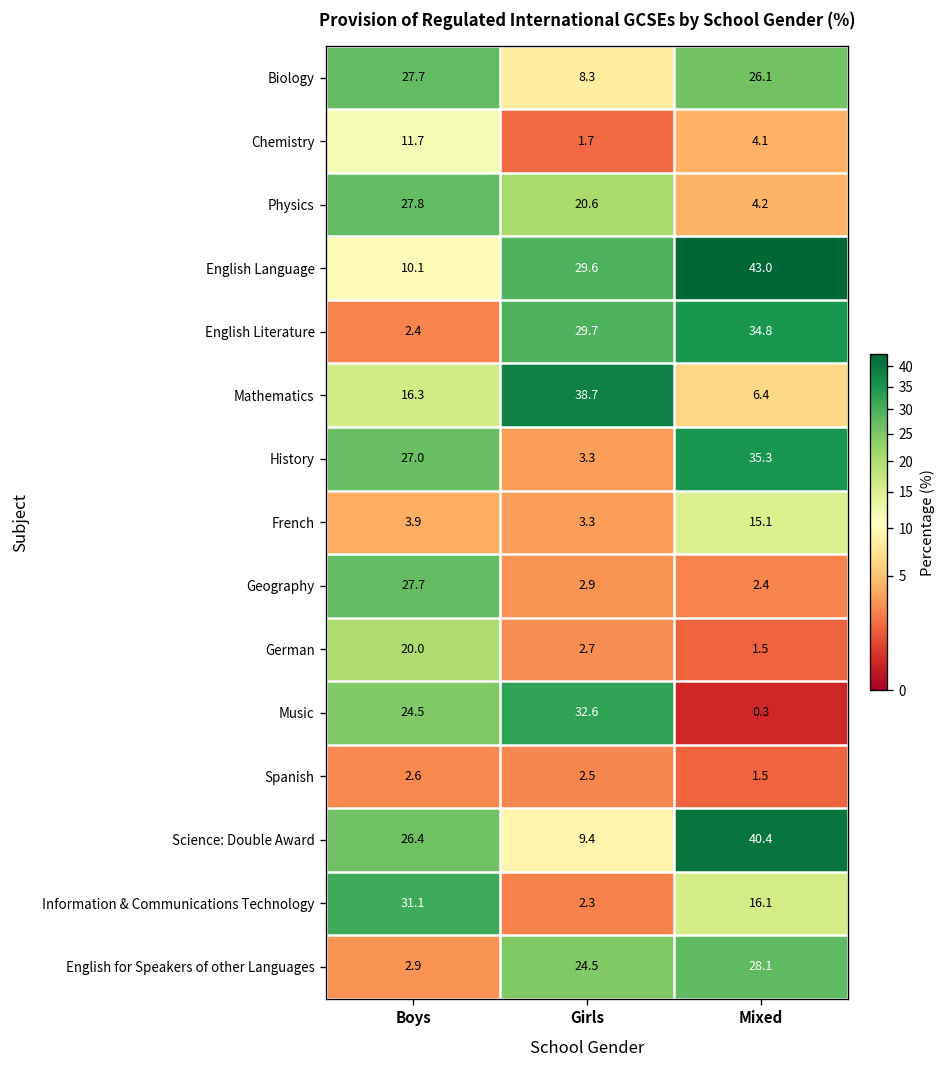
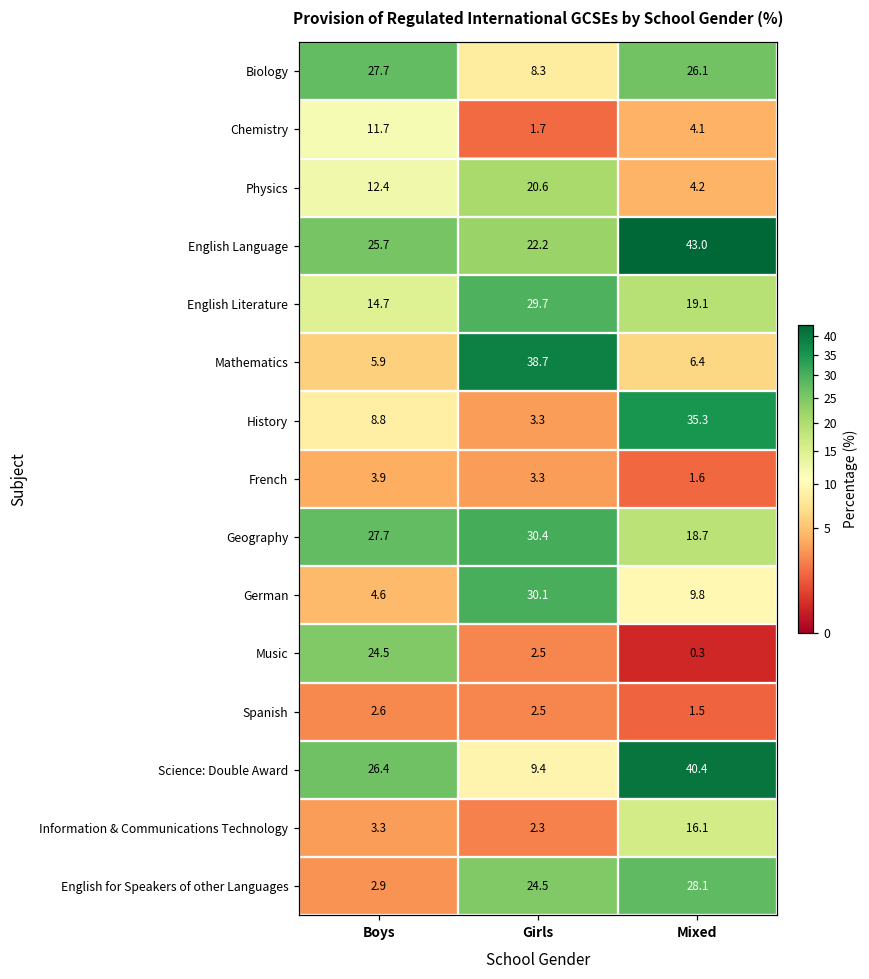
  {
    "Biology": {
      "Boys": 27.7,
      "Girls": 8.3,
      "Mixed": 26.1
    },
    "Chemistry": {
      "Boys": 11.7,
      "Girls": 1.7,
      "Mixed": 4.1
    },
    "Physics": {
-     "Boys": 27.8,
+     "Boys": 12.4,
      "Girls": 20.6,
      "Mixed": 4.2
    },
    "English Language": {
-     "Boys": 10.1,
-     "Girls": 29.6,
+     "Boys": 25.7,
+     "Girls": 22.2,
      "Mixed": 43.0
    },
    "English Literature": {
-     "Boys": 2.4,
+     "Boys": 14.7,
      "Girls": 29.7,
-     "Mixed": 34.8
+     "Mixed": 19.1
    },
    "Mathematics": {
-     "Boys": 16.3,
+     "Boys": 5.9,
      "Girls": 38.7,
      "Mixed": 6.4
    },
    "History": {
-     "Boys": 27.0,
+     "Boys": 8.8,
      "Girls": 3.3,
      "Mixed": 35.3
    },
    "French": {
      "Boys": 3.9,
      "Girls": 3.3,
-     "Mixed": 15.1
+     "Mixed": 1.6
    },
    "Geography": {
      "Boys": 27.7,
-     "Girls": 2.9,
-     "Mixed": 2.4
+     "Girls": 30.4,
+     "Mixed": 18.7
    },
    "German": {
-     "Boys": 20.0,
-     "Girls": 2.7,
-     "Mixed": 1.5
+     "Boys": 4.6,
+     "Girls": 30.1,
+     "Mixed": 9.8
    },
    "Music": {
      "Boys": 24.5,
-     "Girls": 32.6,
+     "Girls": 2.5,
      "Mixed": 0.3
    },
    "Spanish": {
      "Boys": 2.6,
      "Girls": 2.5,
      "Mixed": 1.5
    },
    "Science: Double Award": {
      "Boys": 26.4,
      "Girls": 9.4,
      "Mixed": 40.4
    },
    "Information & Communications Technology": {
-     "Boys": 31.1,
+     "Boys": 3.3,
      "Girls": 2.3,
      "Mixed": 16.1
    },
    "English for Speakers of other Languages": {
      "Boys": 2.9,
      "Girls": 24.5,
      "Mixed": 28.1
    }
  }
